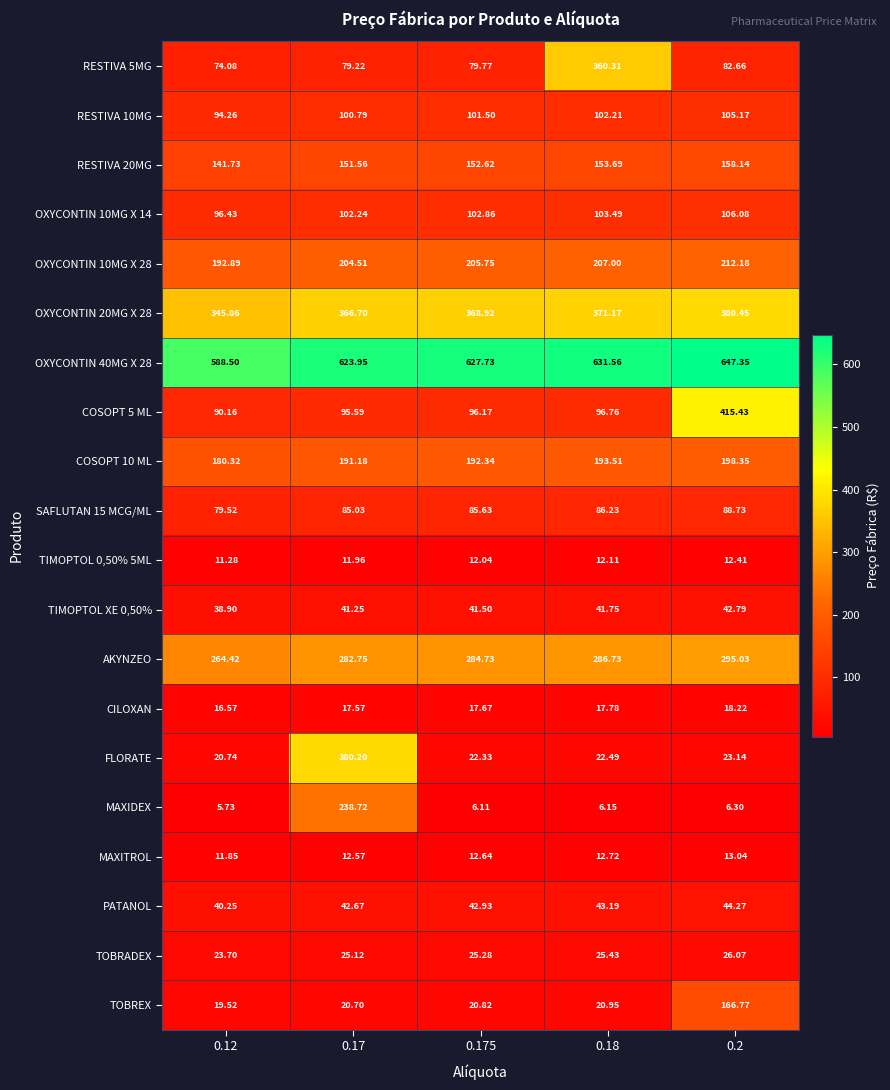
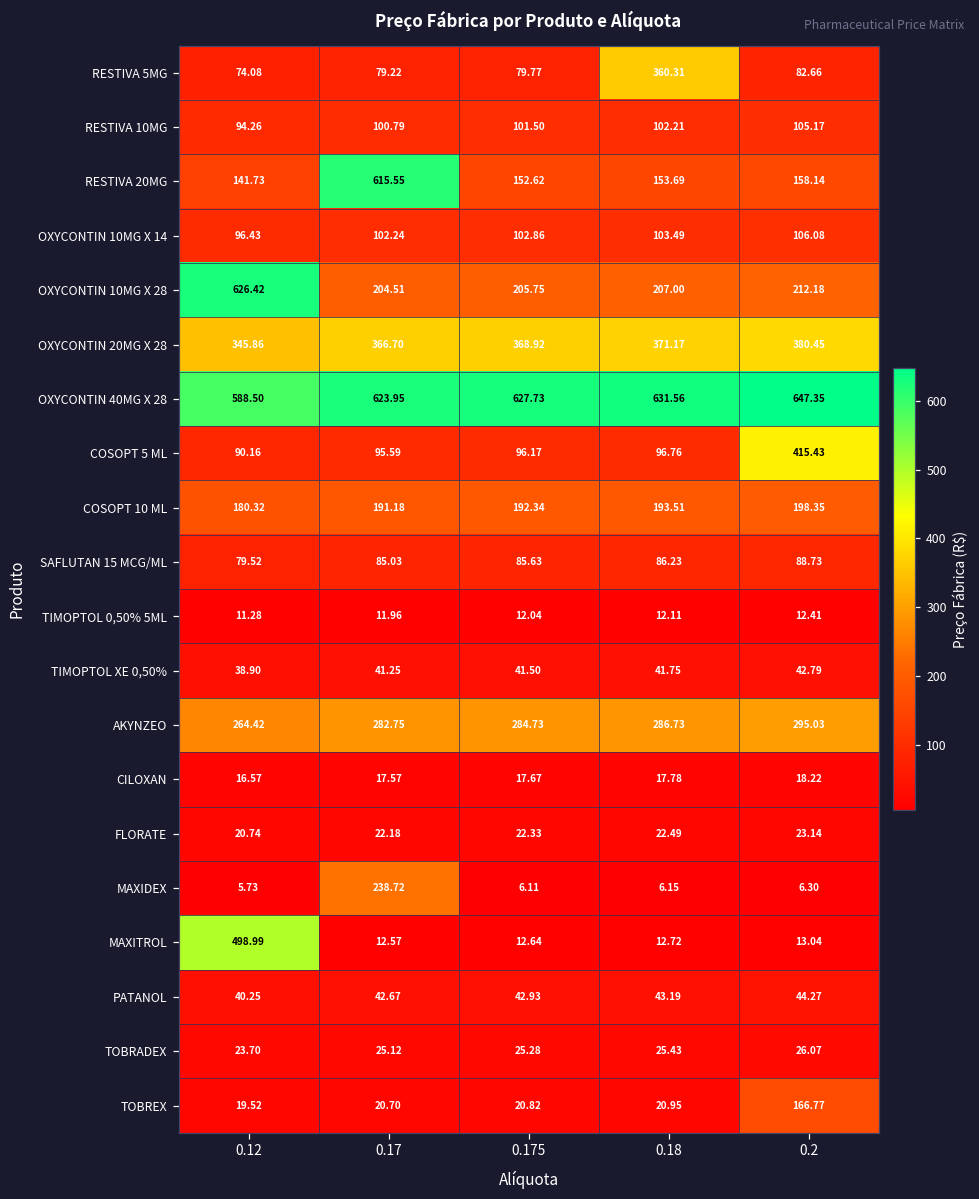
  {
    "RESTIVA 5MG": {
      "0.12": 74.08,
      "0.17": 79.22,
      "0.175": 79.77,
      "0.18": 360.31,
      "0.2": 82.66
    },
    "RESTIVA 10MG": {
      "0.12": 94.26,
      "0.17": 100.79,
      "0.175": 101.50,
      "0.18": 102.21,
      "0.2": 105.17
    },
    "RESTIVA 20MG": {
      "0.12": 141.73,
-     "0.17": 151.56,
+     "0.17": 615.55,
      "0.175": 152.62,
      "0.18": 153.69,
      "0.2": 158.14
    },
    "OXYCONTIN 10MG X 14": {
      "0.12": 96.43,
      "0.17": 102.24,
      "0.175": 102.86,
      "0.18": 103.49,
      "0.2": 106.08
    },
    "OXYCONTIN 10MG X 28": {
-     "0.12": 192.89,
+     "0.12": 626.42,
      "0.17": 204.51,
      "0.175": 205.75,
      "0.18": 207.00,
      "0.2": 212.18
    },
    "OXYCONTIN 20MG X 28": {
      "0.12": 345.86,
      "0.17": 366.70,
      "0.175": 368.92,
      "0.18": 371.17,
      "0.2": 380.45
    },
    "OXYCONTIN 40MG X 28": {
      "0.12": 588.50,
      "0.17": 623.95,
      "0.175": 627.73,
      "0.18": 631.56,
      "0.2": 647.35
    },
    "COSOPT 5 ML": {
      "0.12": 90.16,
      "0.17": 95.59,
      "0.175": 96.17,
      "0.18": 96.76,
      "0.2": 415.43
    },
    "COSOPT 10 ML": {
      "0.12": 180.32,
      "0.17": 191.18,
      "0.175": 192.34,
      "0.18": 193.51,
      "0.2": 198.35
    },
    "SAFLUTAN 15 MCG/ML": {
      "0.12": 79.52,
      "0.17": 85.03,
      "0.175": 85.63,
      "0.18": 86.23,
      "0.2": 88.73
    },
    "TIMOPTOL 0,50% 5ML": {
      "0.12": 11.28,
      "0.17": 11.96,
      "0.175": 12.04,
      "0.18": 12.11,
      "0.2": 12.41
    },
    "TIMOPTOL XE 0,50%": {
      "0.12": 38.90,
      "0.17": 41.25,
      "0.175": 41.50,
      "0.18": 41.75,
      "0.2": 42.79
    },
    "AKYNZEO": {
      "0.12": 264.42,
      "0.17": 282.75,
      "0.175": 284.73,
      "0.18": 286.73,
      "0.2": 295.03
    },
    "CILOXAN": {
      "0.12": 16.57,
      "0.17": 17.57,
      "0.175": 17.67,
      "0.18": 17.78,
      "0.2": 18.22
    },
    "FLORATE": {
      "0.12": 20.74,
-     "0.17": 380.20,
+     "0.17": 22.18,
      "0.175": 22.33,
      "0.18": 22.49,
      "0.2": 23.14
    },
    "MAXIDEX": {
      "0.12": 5.73,
      "0.17": 238.72,
      "0.175": 6.11,
      "0.18": 6.15,
      "0.2": 6.30
    },
    "MAXITROL": {
-     "0.12": 11.85,
+     "0.12": 498.99,
      "0.17": 12.57,
      "0.175": 12.64,
      "0.18": 12.72,
      "0.2": 13.04
    },
    "PATANOL": {
      "0.12": 40.25,
      "0.17": 42.67,
      "0.175": 42.93,
      "0.18": 43.19,
      "0.2": 44.27
    },
    "TOBRADEX": {
      "0.12": 23.70,
      "0.17": 25.12,
      "0.175": 25.28,
      "0.18": 25.43,
      "0.2": 26.07
    },
    "TOBREX": {
      "0.12": 19.52,
      "0.17": 20.70,
      "0.175": 20.82,
      "0.18": 20.95,
      "0.2": 166.77
    }
  }
